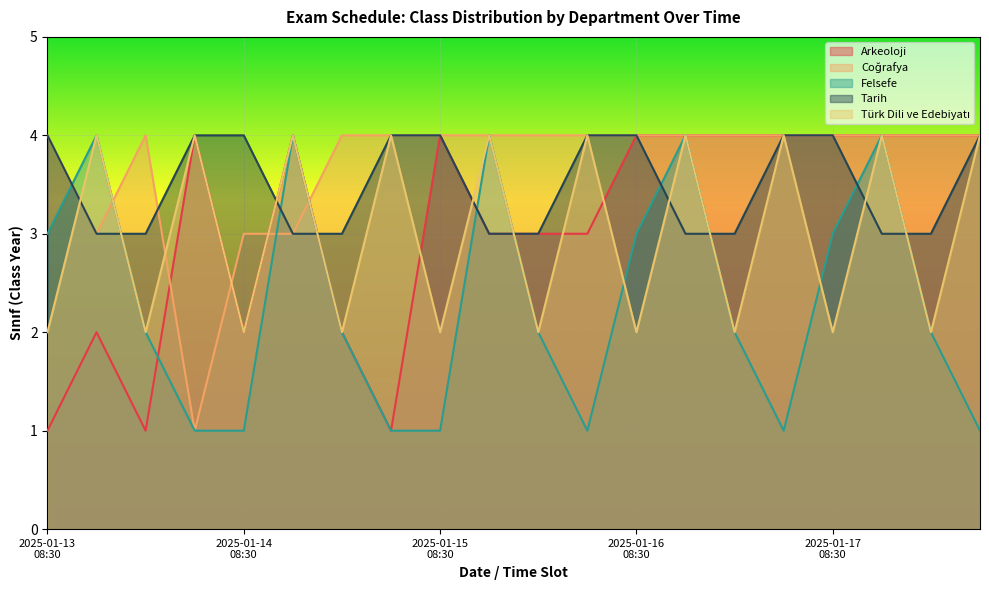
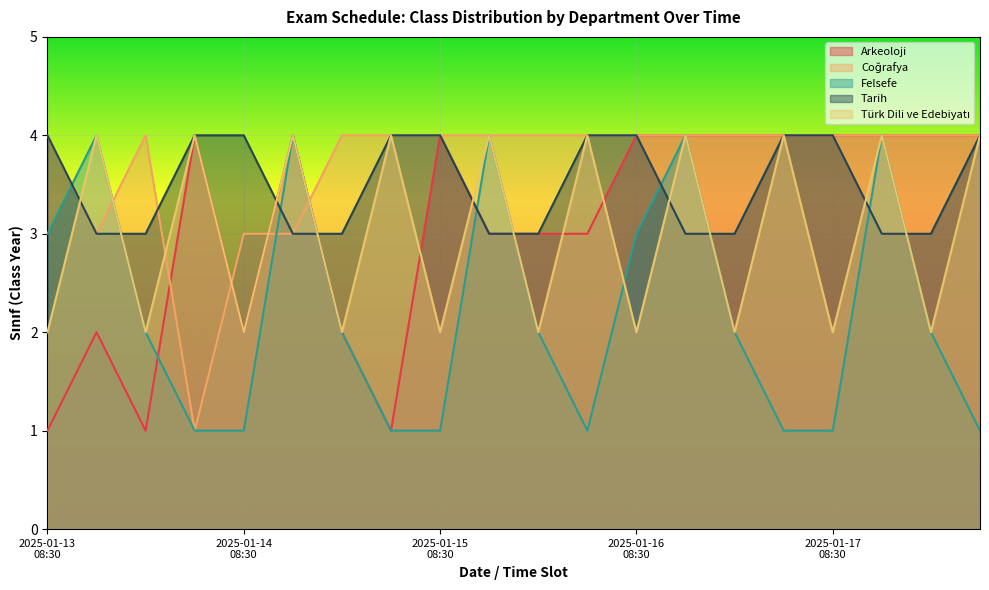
  {
    "Arkeoloji": {
      "2025-01-13 08:30": 1
    },
    "Felsefe": {
      "2025-01-13 08:30": 3,
      "2025-01-14 08:30": 1,
      "2025-01-15 08:30": 1,
      "2025-01-16 08:30": 3,
-     "2025-01-17 08:30": 3
+     "2025-01-17 08:30": 1
    },
    "Tarih": {
      "2025-01-14 08:30": 4
    }
  }
